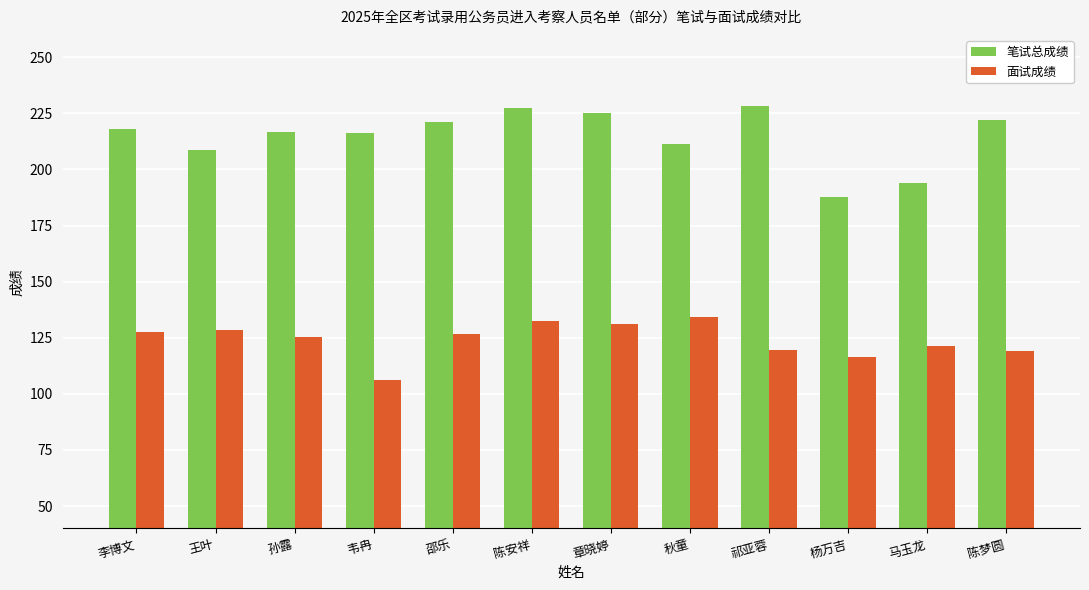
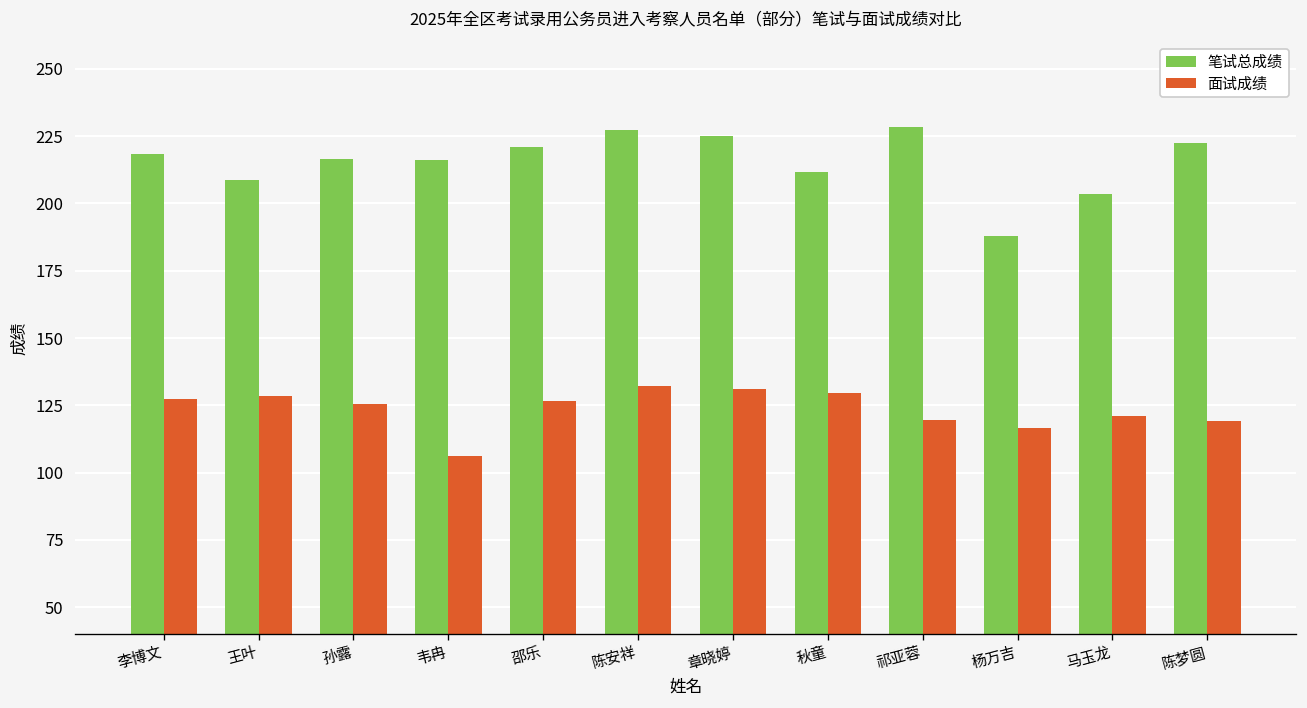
  {
    "笔试总成绩": {
      "李博文": 218,
      "王叶": 209,
      "孙露": 217,
      "韦冉": 216,
      "邵乐": 221,
      "陈安祥": 227,
      "章晓婷": 225,
      "秋童": 212,
      "祁亚蓉": 229,
      "杨万吉": 188,
-     "马玉龙": 194,
+     "马玉龙": 204,
      "陈梦圆": 222
    },
    "面试成绩": {
      "李博文": 127,
      "王叶": 128,
      "孙露": 126,
      "韦冉": 106,
      "邵乐": 127,
      "陈安祥": 132,
      "章晓婷": 131,
-     "秋童": 134,
+     "秋童": 130,
      "祁亚蓉": 119,
      "杨万吉": 116,
      "马玉龙": 121,
      "陈梦圆": 119
    }
  }
